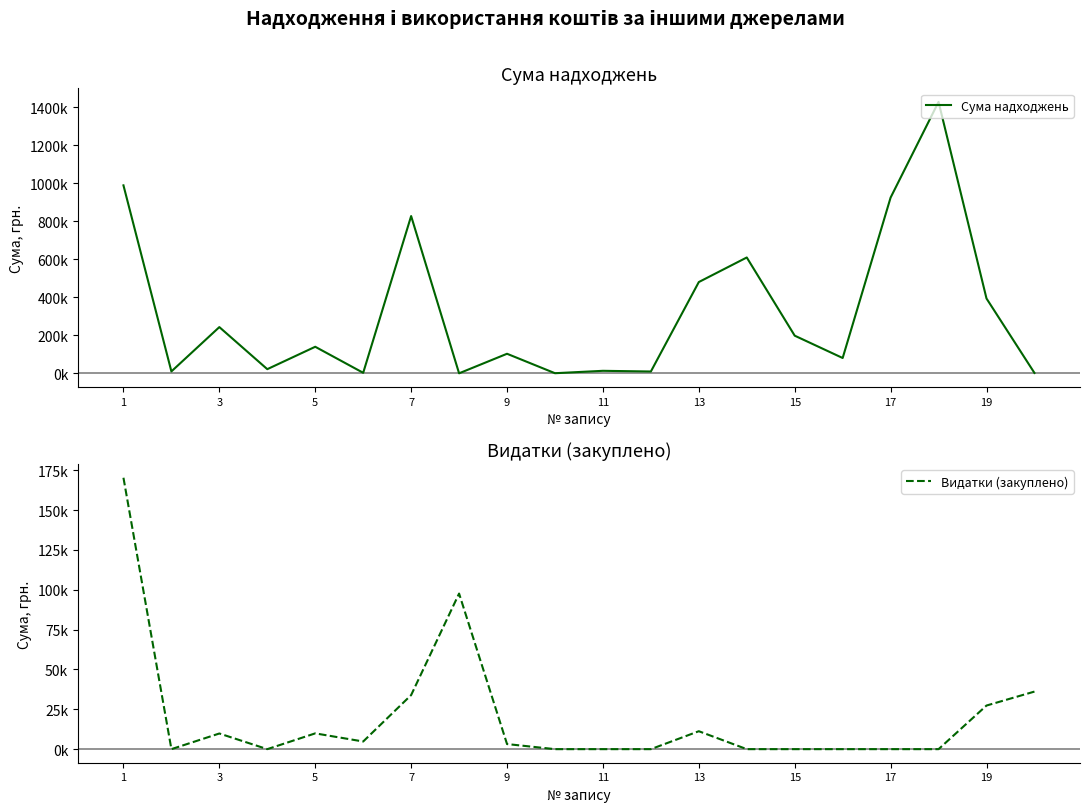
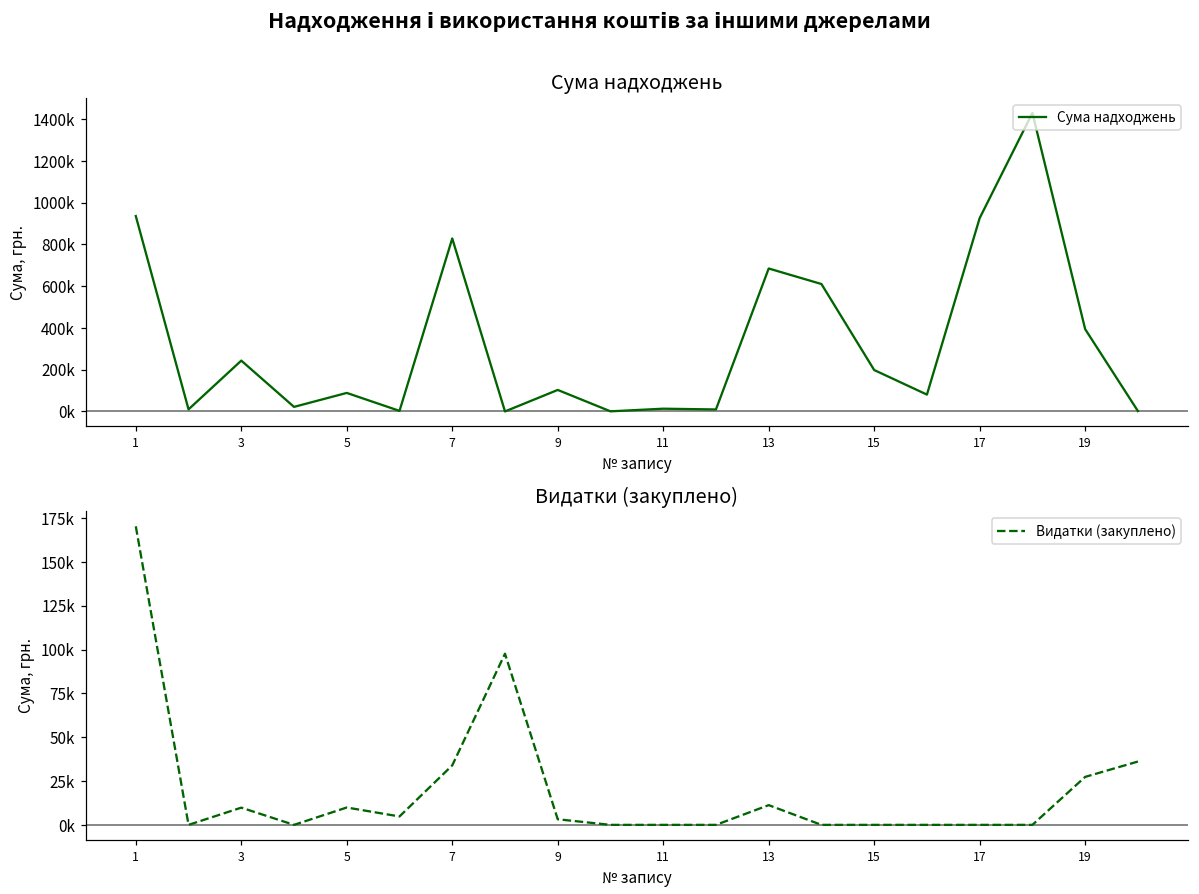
  {
    "Сума надходжень": {
-     "1": 990000,
+     "1": 940000,
      "3": 240000,
-     "5": 140000,
+     "5": 90000,
      "7": 830000,
      "9": 100000,
      "11": 10000,
-     "13": 480000,
+     "13": 680000,
      "15": 200000,
      "17": 930000,
      "19": 390000
    },
    "Видатки (закуплено)": {
      "1": 170000,
      "3": 10000,
      "5": 10000,
      "7": 34000,
      "9": 3000,
      "11": 0,
      "13": 11000,
      "15": 0,
      "17": 0,
      "19": 27000
    }
  }
